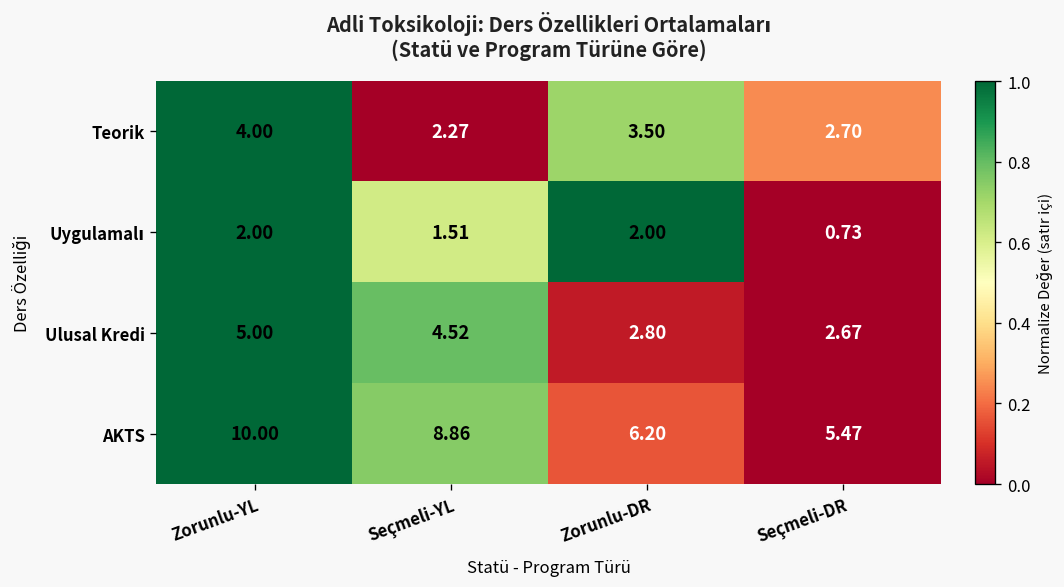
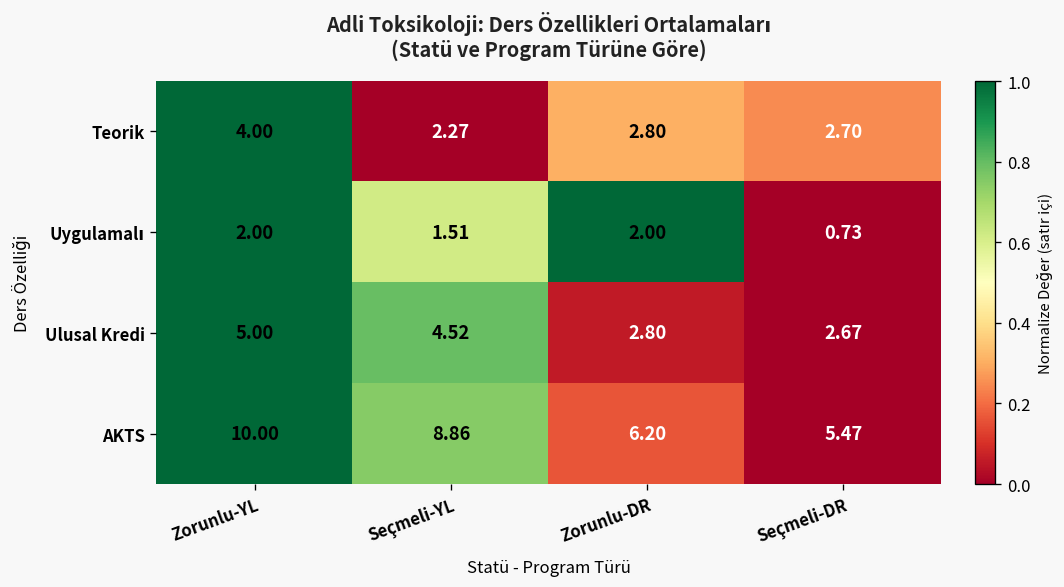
  {
    "Teorik": {
      "Zorunlu-YL": 4.00,
      "Seçmeli-YL": 2.27,
-     "Zorunlu-DR": 3.50,
+     "Zorunlu-DR": 2.80,
      "Seçmeli-DR": 2.70
    },
    "Uygulamalı": {
      "Zorunlu-YL": 2.00,
      "Seçmeli-YL": 1.51,
      "Zorunlu-DR": 2.00,
      "Seçmeli-DR": 0.73
    },
    "Ulusal Kredi": {
      "Zorunlu-YL": 5.00,
      "Seçmeli-YL": 4.52,
      "Zorunlu-DR": 2.80,
      "Seçmeli-DR": 2.67
    },
    "AKTS": {
      "Zorunlu-YL": 10.00,
      "Seçmeli-YL": 8.86,
      "Zorunlu-DR": 6.20,
      "Seçmeli-DR": 5.47
    }
  }
